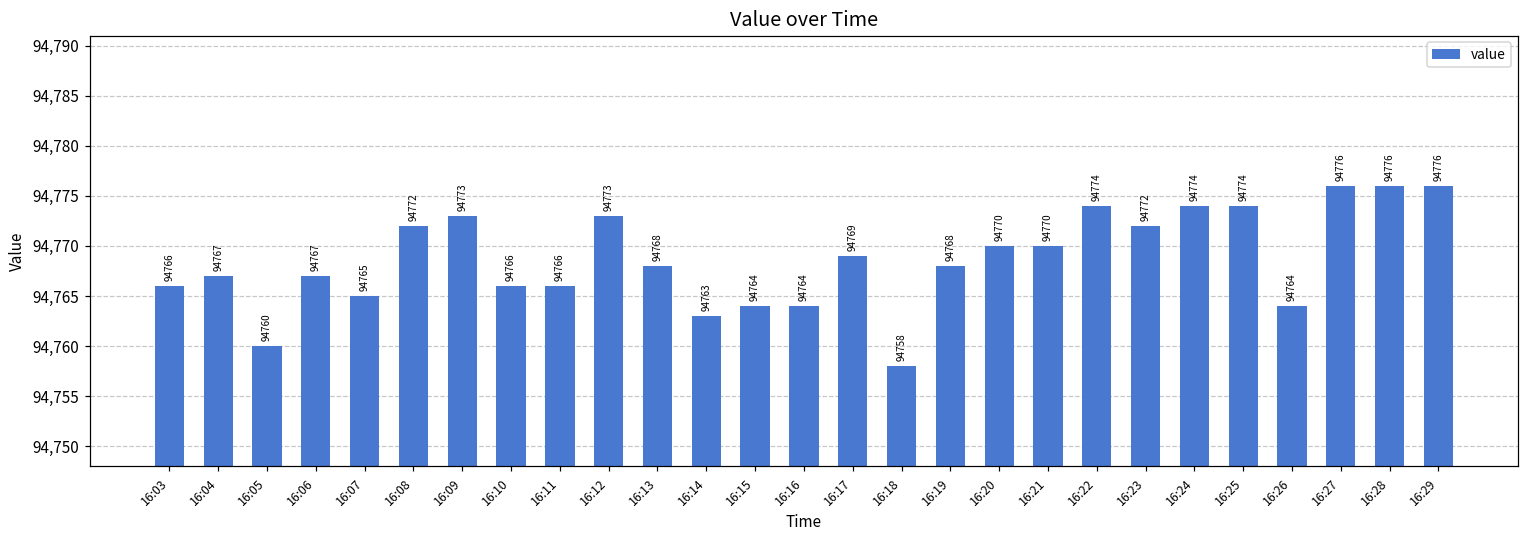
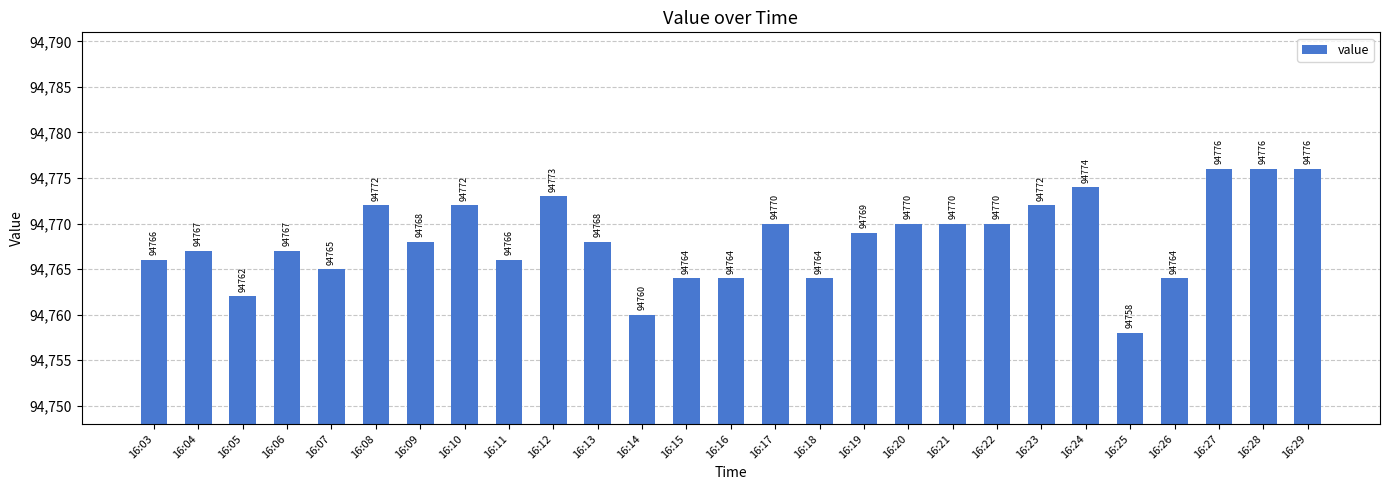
  {
    "16:03": 94766,
    "16:04": 94767,
-   "16:05": 94760,
+   "16:05": 94762,
    "16:06": 94767,
    "16:07": 94765,
    "16:08": 94772,
-   "16:09": 94773,
-   "16:10": 94766,
+   "16:09": 94768,
+   "16:10": 94772,
    "16:11": 94766,
    "16:12": 94773,
    "16:13": 94768,
-   "16:14": 94763,
+   "16:14": 94760,
    "16:15": 94764,
    "16:16": 94764,
-   "16:17": 94769,
-   "16:18": 94758,
-   "16:19": 94768,
+   "16:17": 94770,
+   "16:18": 94764,
+   "16:19": 94769,
    "16:20": 94770,
    "16:21": 94770,
-   "16:22": 94774,
+   "16:22": 94770,
    "16:23": 94772,
    "16:24": 94774,
-   "16:25": 94774,
+   "16:25": 94758,
    "16:26": 94764,
    "16:27": 94776,
    "16:28": 94776,
    "16:29": 94776
  }
